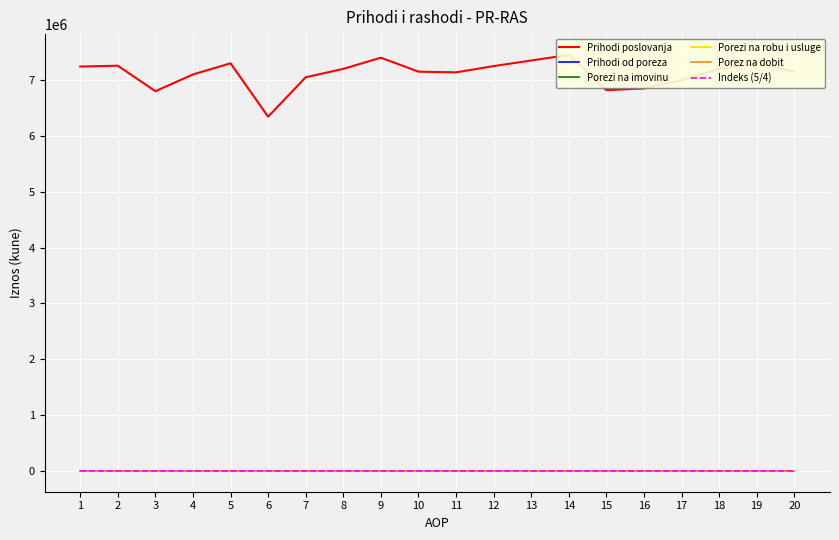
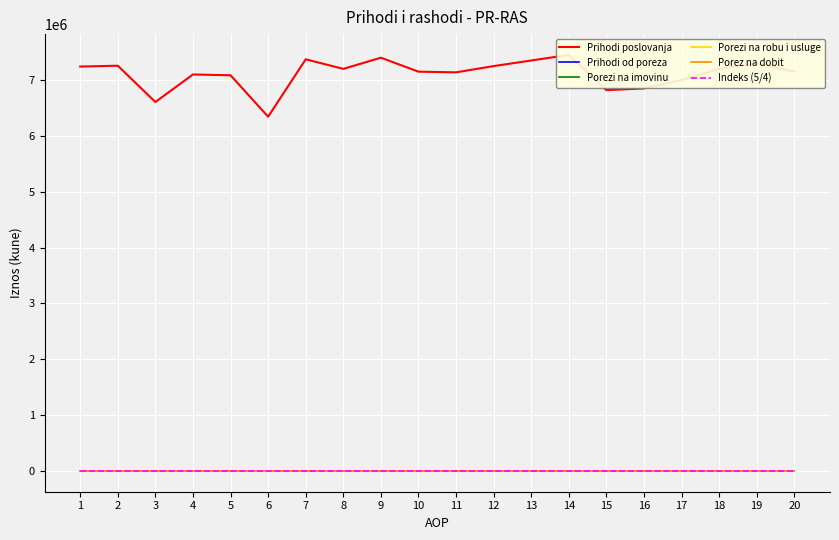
  {
    "Prihodi poslovanja": {
      "1": 7200000,
      "2": 7300000,
-     "3": 6800000,
+     "3": 6600000,
      "4": 7100000,
-     "5": 7300000,
+     "5": 7100000,
      "6": 6300000,
-     "7": 7100000,
+     "7": 7400000,
      "8": 7200000,
      "9": 7400000,
      "10": 7200000,
      "11": 7100000,
      "12": 7300000,
      "13": 7400000,
      "15": 6800000,
      "16": 6900000
    },
    "Indeks (5/4)": {
      "1": 0,
      "2": 0,
      "3": 0,
      "4": 0,
      "5": 0,
      "6": 0,
      "7": 0,
      "8": 0,
      "9": 0,
      "10": 0,
      "11": 0,
      "12": 0,
      "13": 0,
      "14": 0,
      "15": 0,
      "16": 0,
      "17": 0,
      "18": 0,
      "19": 0,
      "20": 0
    }
  }
